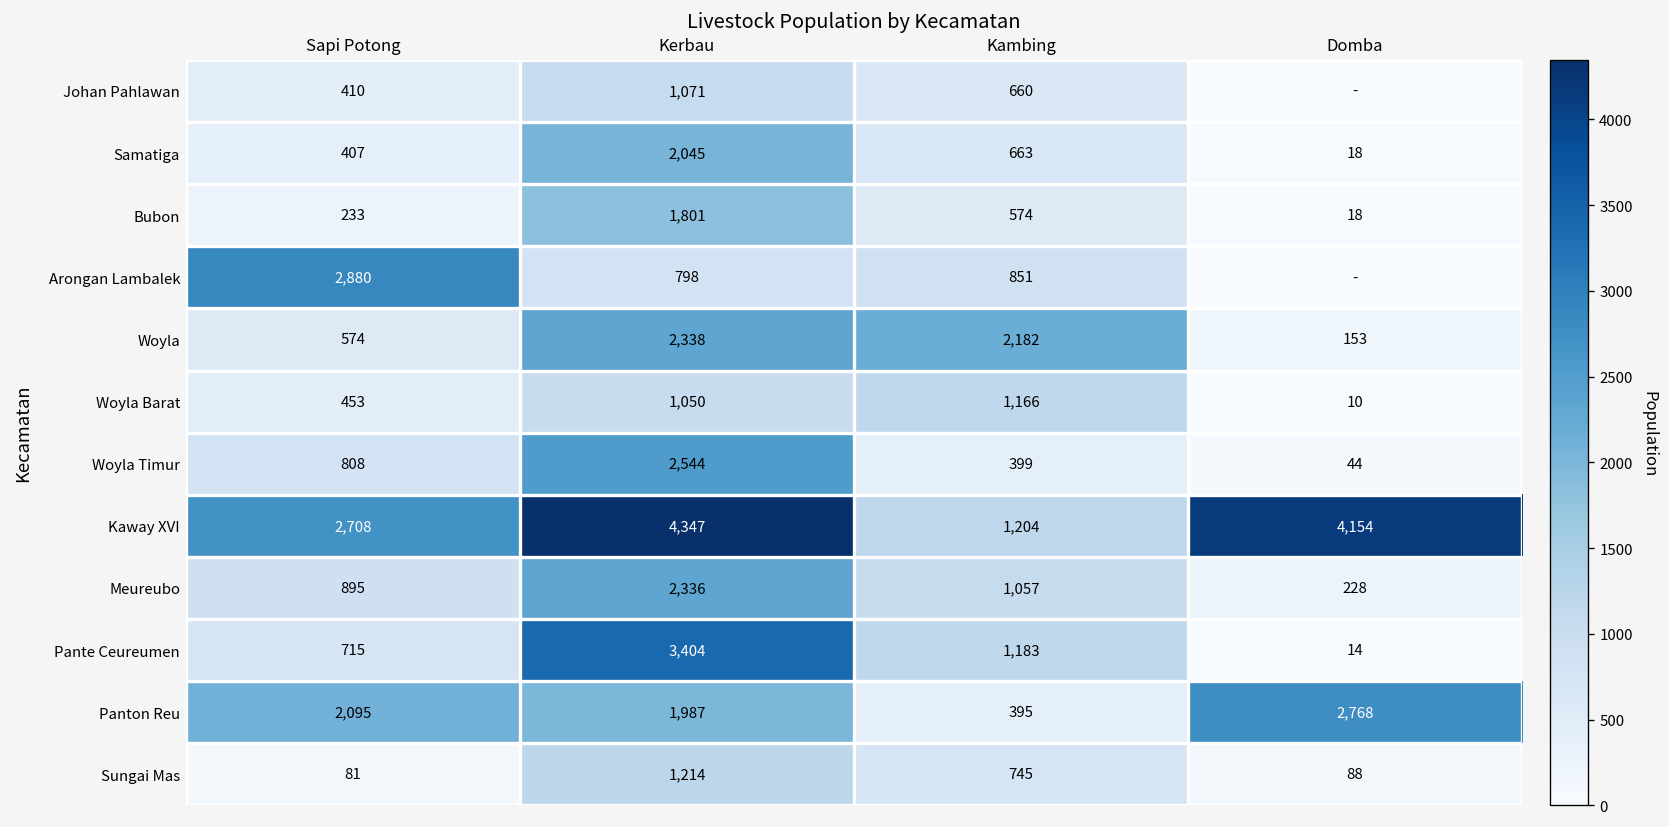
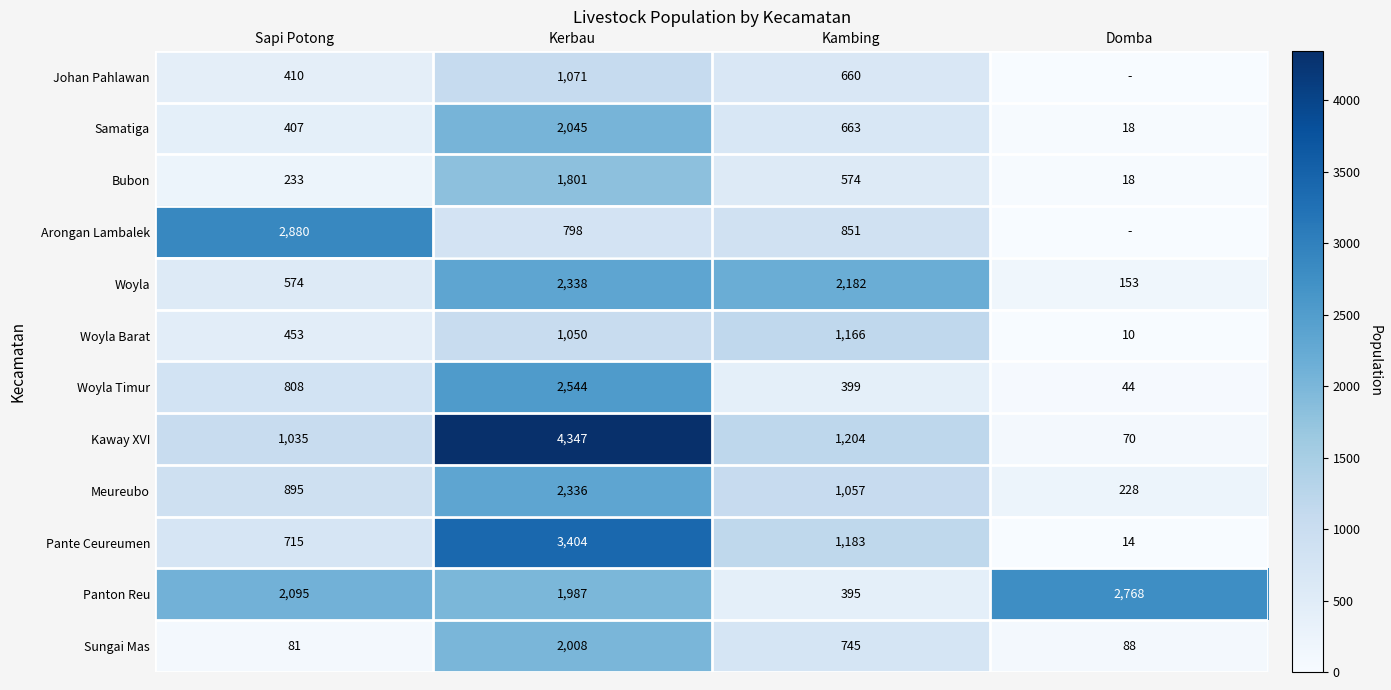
  {
    "Johan Pahlawan": {
      "Sapi Potong": "410",
      "Kerbau": "1,071",
      "Kambing": "660"
    },
    "Samatiga": {
      "Sapi Potong": "407",
      "Kerbau": "2,045",
      "Kambing": "663",
      "Domba": "18"
    },
    "Bubon": {
      "Sapi Potong": "233",
      "Kerbau": "1,801",
      "Kambing": "574",
      "Domba": "18"
    },
    "Arongan Lambalek": {
      "Sapi Potong": "2,880",
      "Kerbau": "798",
      "Kambing": "851"
    },
    "Woyla": {
      "Sapi Potong": "574",
      "Kerbau": "2,338",
      "Kambing": "2,182",
      "Domba": "153"
    },
    "Woyla Barat": {
      "Sapi Potong": "453",
      "Kerbau": "1,050",
      "Kambing": "1,166",
      "Domba": "10"
    },
    "Woyla Timur": {
      "Sapi Potong": "808",
      "Kerbau": "2,544",
      "Kambing": "399",
      "Domba": "44"
    },
    "Kaway XVI": {
-     "Sapi Potong": "2,708",
+     "Sapi Potong": "1,035",
      "Kerbau": "4,347",
      "Kambing": "1,204",
-     "Domba": "4,154"
+     "Domba": "70"
    },
    "Meureubo": {
      "Sapi Potong": "895",
      "Kerbau": "2,336",
      "Kambing": "1,057",
      "Domba": "228"
    },
    "Pante Ceureumen": {
      "Sapi Potong": "715",
      "Kerbau": "3,404",
      "Kambing": "1,183",
      "Domba": "14"
    },
    "Panton Reu": {
      "Sapi Potong": "2,095",
      "Kerbau": "1,987",
      "Kambing": "395",
      "Domba": "2,768"
    },
    "Sungai Mas": {
      "Sapi Potong": "81",
-     "Kerbau": "1,214",
+     "Kerbau": "2,008",
      "Kambing": "745",
      "Domba": "88"
    }
  }
